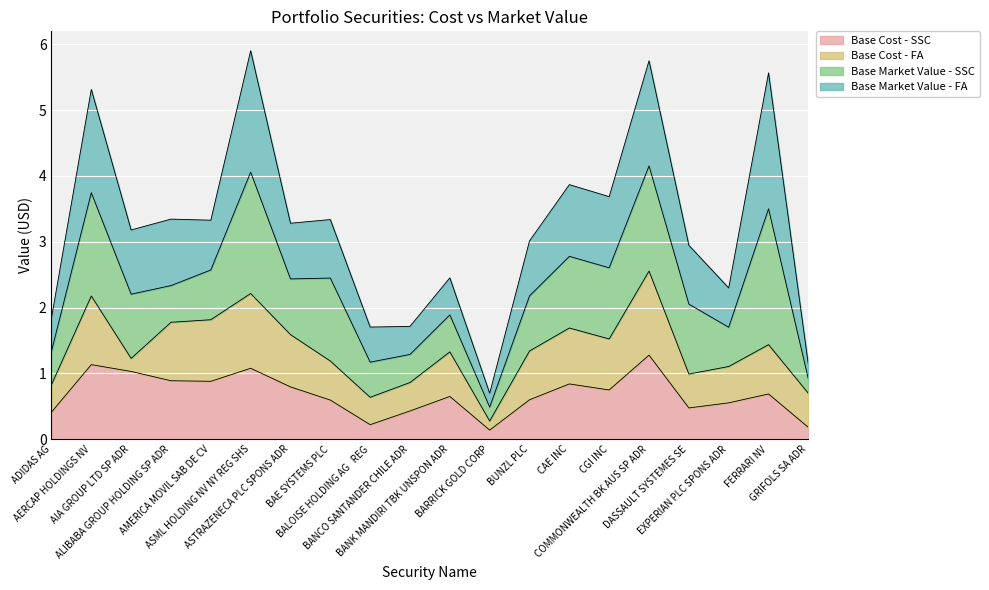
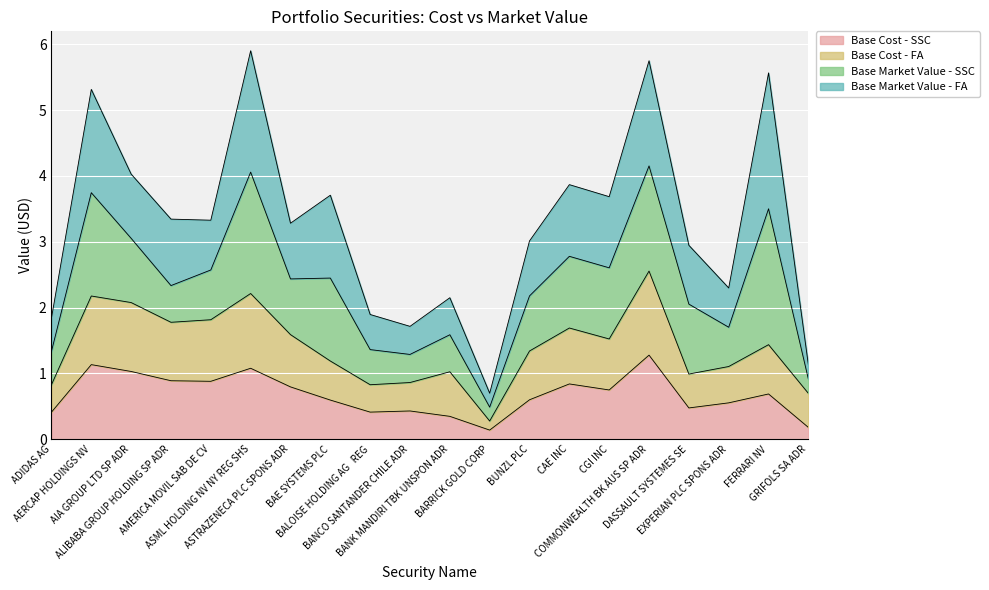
  {
    "Base Cost - SSC": {
      "ADIDAS AG": 0.4,
      "AERCAP HOLDINGS NV": 1.1,
      "AIA GROUP LTD SP ADR": 1.0,
      "ALIBABA GROUP HOLDING SP ADR": 0.9,
      "AMERICA MOVIL SAB DE CV": 0.9,
      "ASML HOLDING NV NY REG SHS": 1.1,
      "ASTRAZENECA PLC SPONS ADR": 0.8,
      "BAE SYSTEMS PLC": 0.6,
-     "BALOISE HOLDING AG REG": 0.2,
+     "BALOISE HOLDING AG REG": 0.4,
      "BANCO SANTANDER CHILE ADR": 0.4,
-     "BANK MANDIRI TBK UNSPON ADR": 0.6,
+     "BANK MANDIRI TBK UNSPON ADR": 0.3,
      "BARRICK GOLD CORP": 0.1,
      "BUNZL PLC": 0.6,
      "CAE INC": 0.8,
      "CGI INC": 0.7,
      "COMMONWEALTH BK AUS SP ADR": 1.3,
      "DASSAULT SYSTEMES SE": 0.5,
      "EXPERIAN PLC SPONS ADR": 0.6,
      "FERRARI NV": 0.7,
      "GRIFOLS SA ADR": 0.2
    },
    "Base Cost - FA": {
      "ADIDAS AG": 0.4,
      "AERCAP HOLDINGS NV": 1.0,
-     "AIA GROUP LTD SP ADR": 0.2,
+     "AIA GROUP LTD SP ADR": 1.0,
      "ALIBABA GROUP HOLDING SP ADR": 0.9,
      "AMERICA MOVIL SAB DE CV": 0.9,
      "ASML HOLDING NV NY REG SHS": 1.1,
      "ASTRAZENECA PLC SPONS ADR": 0.8,
      "BAE SYSTEMS PLC": 0.6,
      "BALOISE HOLDING AG REG": 0.4,
      "BANCO SANTANDER CHILE ADR": 0.4,
      "BANK MANDIRI TBK UNSPON ADR": 0.7,
      "BARRICK GOLD CORP": 0.1,
      "BUNZL PLC": 0.7,
      "CAE INC": 0.8,
      "CGI INC": 0.8,
      "COMMONWEALTH BK AUS SP ADR": 1.3,
      "DASSAULT SYSTEMES SE": 0.5,
      "EXPERIAN PLC SPONS ADR": 0.6,
      "FERRARI NV": 0.7,
      "GRIFOLS SA ADR": 0.5
    },
    "Base Market Value - SSC": {
      "ADIDAS AG": 0.5,
      "AERCAP HOLDINGS NV": 1.6,
      "AIA GROUP LTD SP ADR": 1.0,
      "ALIBABA GROUP HOLDING SP ADR": 0.6,
      "AMERICA MOVIL SAB DE CV": 0.8,
      "ASML HOLDING NV NY REG SHS": 1.8,
      "ASTRAZENECA PLC SPONS ADR": 0.8,
      "BAE SYSTEMS PLC": 1.3,
      "BALOISE HOLDING AG REG": 0.5,
      "BANCO SANTANDER CHILE ADR": 0.4,
      "BANK MANDIRI TBK UNSPON ADR": 0.6,
      "BARRICK GOLD CORP": 0.2,
      "BUNZL PLC": 0.8,
      "CAE INC": 1.1,
      "CGI INC": 1.1,
      "COMMONWEALTH BK AUS SP ADR": 1.6,
      "DASSAULT SYSTEMES SE": 1.1,
      "EXPERIAN PLC SPONS ADR": 0.6,
      "FERRARI NV": 2.1,
      "GRIFOLS SA ADR": 0.2
    },
    "Base Market Value - FA": {
      "ADIDAS AG": 0.5,
      "AERCAP HOLDINGS NV": 1.6,
      "AIA GROUP LTD SP ADR": 1.0,
      "ALIBABA GROUP HOLDING SP ADR": 1.0,
      "AMERICA MOVIL SAB DE CV": 0.8,
      "ASML HOLDING NV NY REG SHS": 1.8,
      "ASTRAZENECA PLC SPONS ADR": 0.8,
-     "BAE SYSTEMS PLC": 0.9,
+     "BAE SYSTEMS PLC": 1.3,
      "BALOISE HOLDING AG REG": 0.5,
      "BANCO SANTANDER CHILE ADR": 0.4,
      "BANK MANDIRI TBK UNSPON ADR": 0.6,
      "BARRICK GOLD CORP": 0.2,
      "BUNZL PLC": 0.8,
      "CAE INC": 1.1,
      "CGI INC": 1.1,
      "COMMONWEALTH BK AUS SP ADR": 1.6,
      "DASSAULT SYSTEMES SE": 0.9,
      "EXPERIAN PLC SPONS ADR": 0.6,
      "FERRARI NV": 2.1,
      "GRIFOLS SA ADR": 0.2
    }
  }
